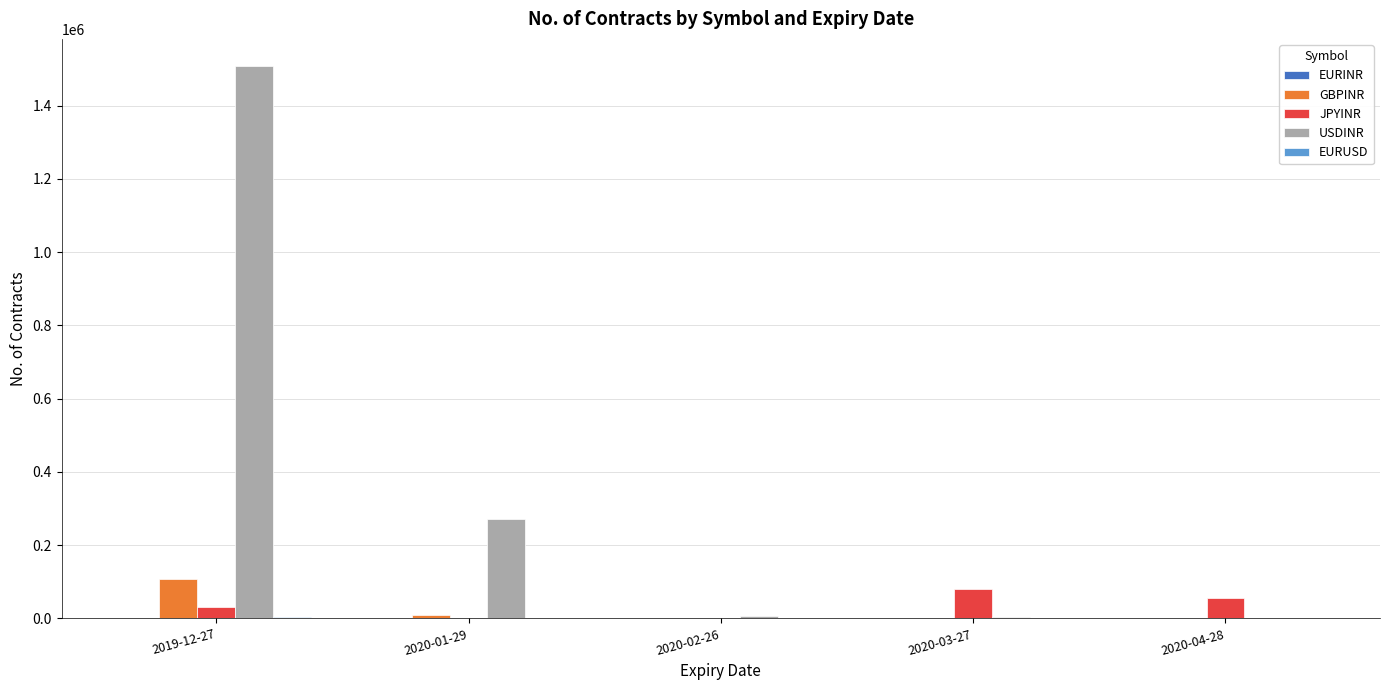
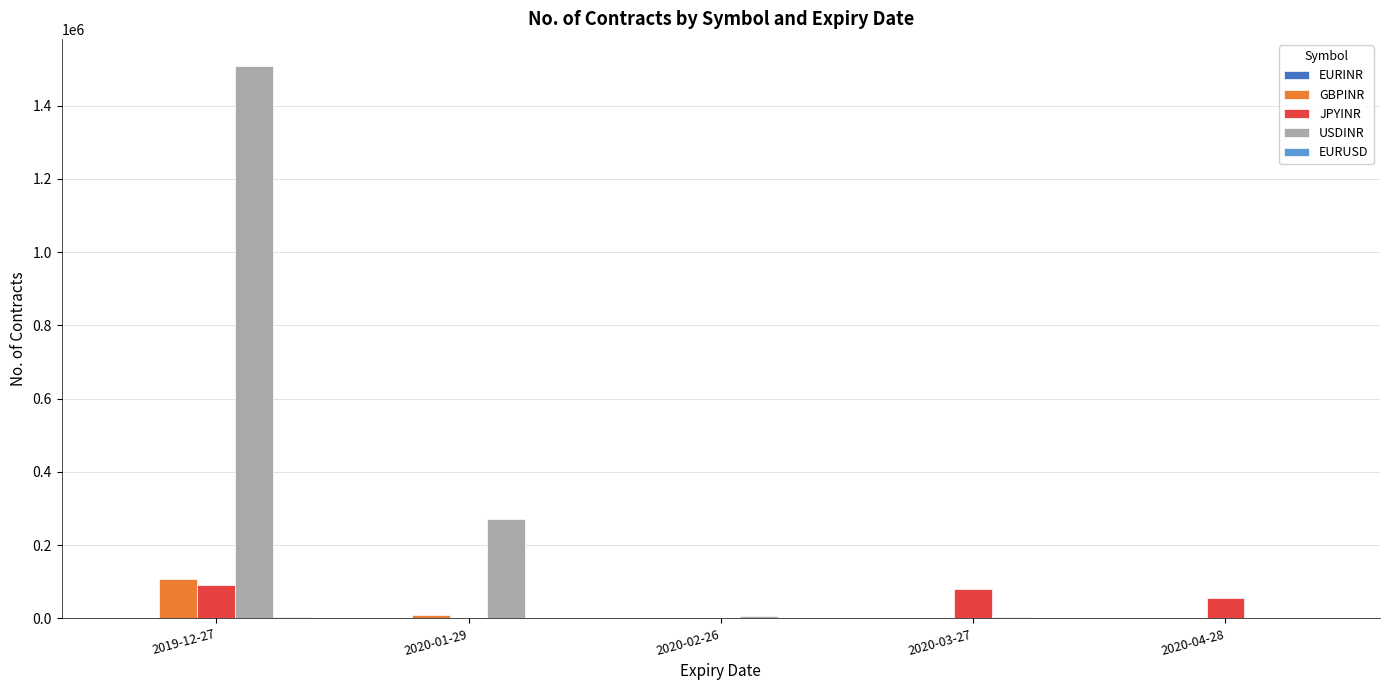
  {
    "GBPINR": {
      "2019-12-27": 110000,
      "2020-01-29": 10000
    },
    "JPYINR": {
-     "2019-12-27": 30000,
+     "2019-12-27": 90000,
      "2020-03-27": 80000,
      "2020-04-28": 60000
    },
    "USDINR": {
      "2019-12-27": 1510000,
      "2020-01-29": 270000,
      "2020-02-26": 10000
    }
  }
